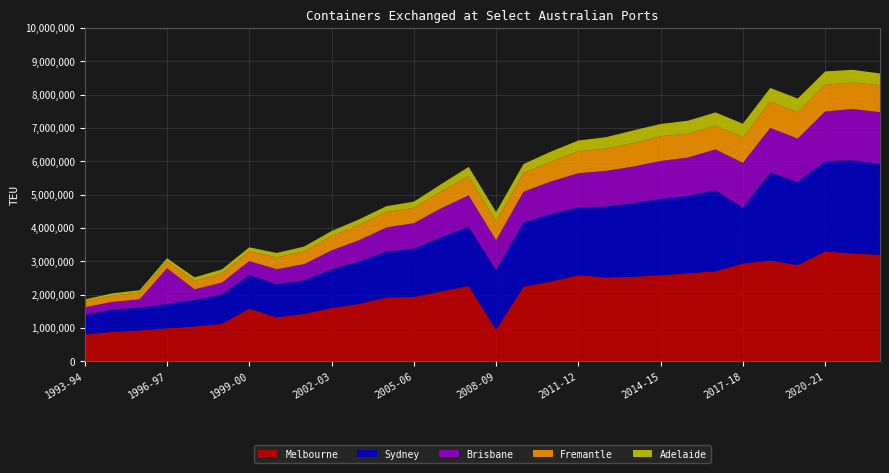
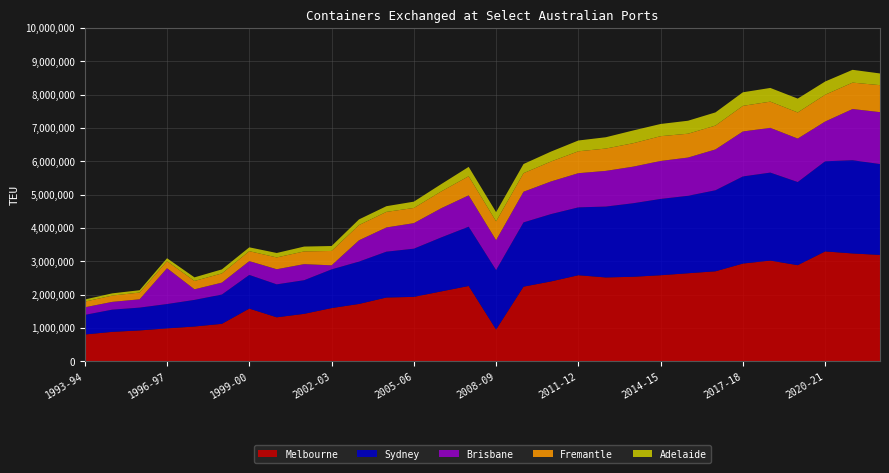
  {
    "Melbourne": {
      "1993-94": "800,000",
      "1996-97": "1,000,000",
      "1999-00": "1,600,000",
      "2002-03": "1,600,000",
      "2005-06": "1,900,000",
      "2008-09": "1,000,000",
      "2011-12": "2,600,000",
      "2014-15": "2,600,000",
      "2017-18": "2,900,000",
      "2020-21": "3,300,000"
    },
    "Sydney": {
      "1993-94": "600,000",
      "1996-97": "700,000",
      "1999-00": "1,000,000",
      "2002-03": "1,200,000",
      "2005-06": "1,400,000",
      "2008-09": "1,800,000",
      "2011-12": "2,000,000",
      "2014-15": "2,300,000",
-     "2017-18": "1,700,000",
+     "2017-18": "2,600,000",
      "2020-21": "2,700,000"
    },
    "Brisbane": {
      "1993-94": "200,000",
      "1996-97": "1,100,000",
      "1999-00": "400,000",
-     "2002-03": "600,000",
+     "2002-03": "100,000",
      "2005-06": "800,000",
      "2008-09": "900,000",
      "2011-12": "1,000,000",
      "2014-15": "1,100,000",
      "2017-18": "1,300,000",
-     "2020-21": "1,500,000"
+     "2020-21": "1,200,000"
    },
    "Fremantle": {
      "1996-97": "200,000",
      "1999-00": "300,000",
      "2002-03": "400,000",
      "2005-06": "500,000",
      "2008-09": "600,000",
      "2011-12": "700,000",
      "2014-15": "700,000",
      "2017-18": "800,000",
      "2020-21": "800,000"
    },
    "Adelaide": {
      "1996-97": "100,000",
      "1999-00": "100,000",
      "2002-03": "100,000",
      "2005-06": "200,000",
      "2008-09": "300,000",
      "2011-12": "300,000",
      "2014-15": "400,000",
      "2017-18": "400,000",
      "2020-21": "400,000"
    }
  }
